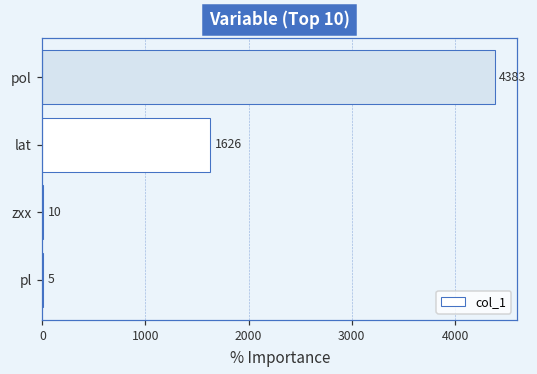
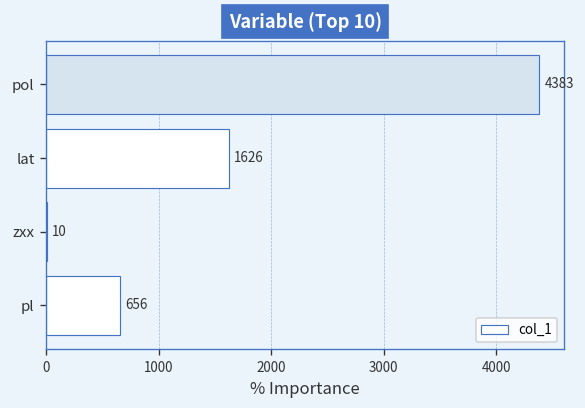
  {
    "pol": 4383,
    "lat": 1626,
    "zxx": 10,
-   "pl": 5
+   "pl": 656
  }
